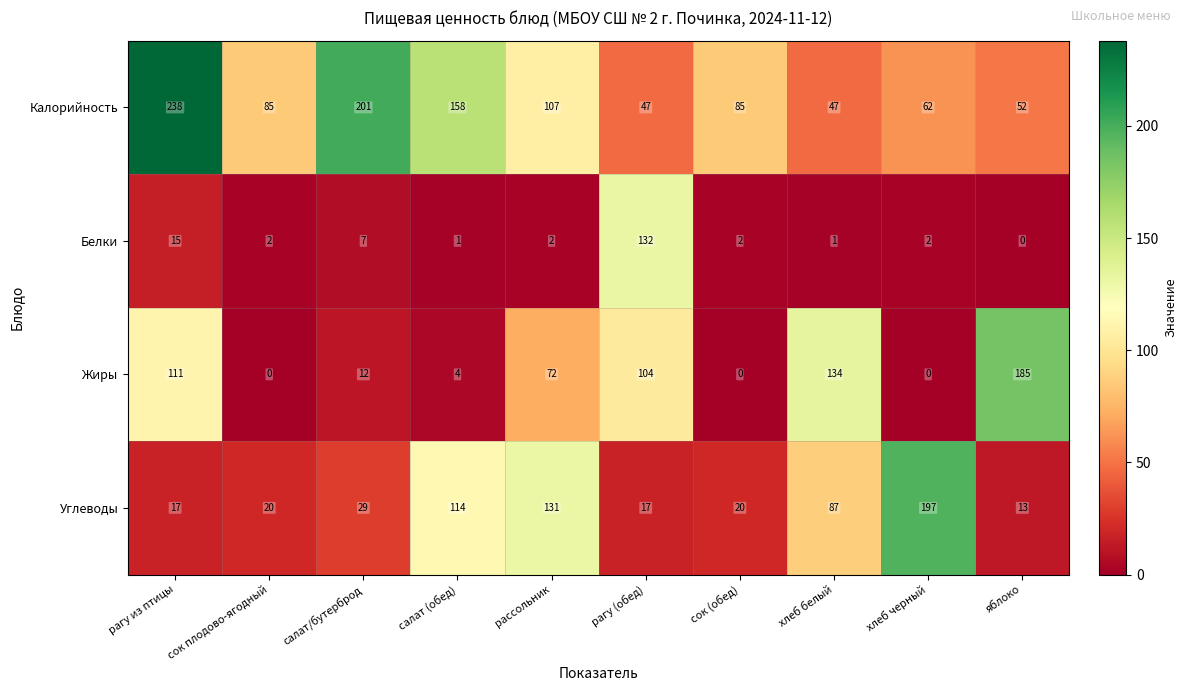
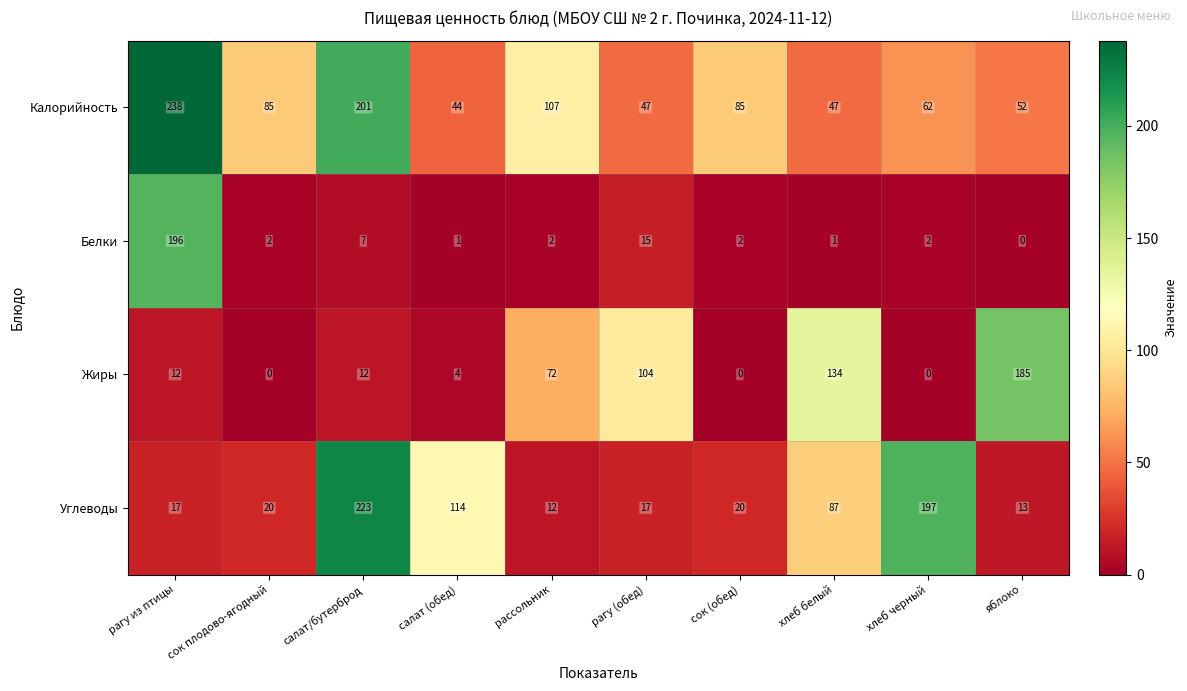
  {
    "Калорийность": {
-     "салат (обед)": 158
+     "салат (обед)": 44
    },
    "Белки": {
-     "рагу из птицы": 15,
-     "рагу (обед)": 132
+     "рагу из птицы": 196,
+     "рагу (обед)": 15
    },
    "Жиры": {
-     "рагу из птицы": 111
+     "рагу из птицы": 12
    },
    "Углеводы": {
-     "салат/бутерброд": 29,
-     "рассольник": 131
+     "салат/бутерброд": 223,
+     "рассольник": 12
    }
  }
